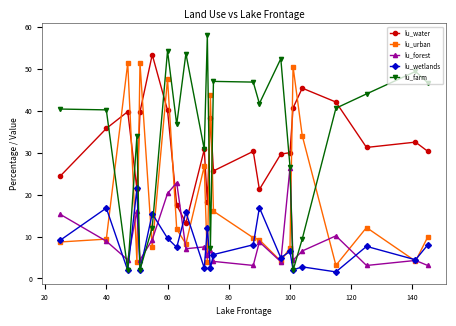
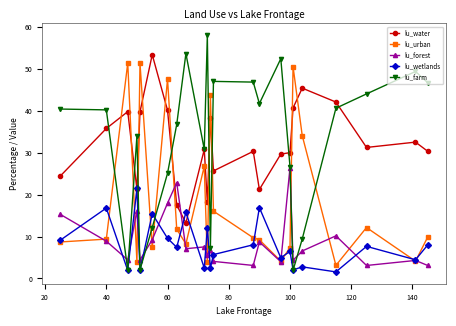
  {
    "lu_water": {
      "40": 36,
      "60": 40,
      "100": 30
    },
    "lu_urban": {
      "60": 48,
      "100": 7
    },
    "lu_forest": {
-     "60": 20
+     "60": 18
    },
    "lu_wetlands": {
      "40": 17,
      "60": 10,
      "100": 6
    },
    "lu_farm": {
      "40": 40,
-     "60": 54
+     "60": 25
    }
  }
